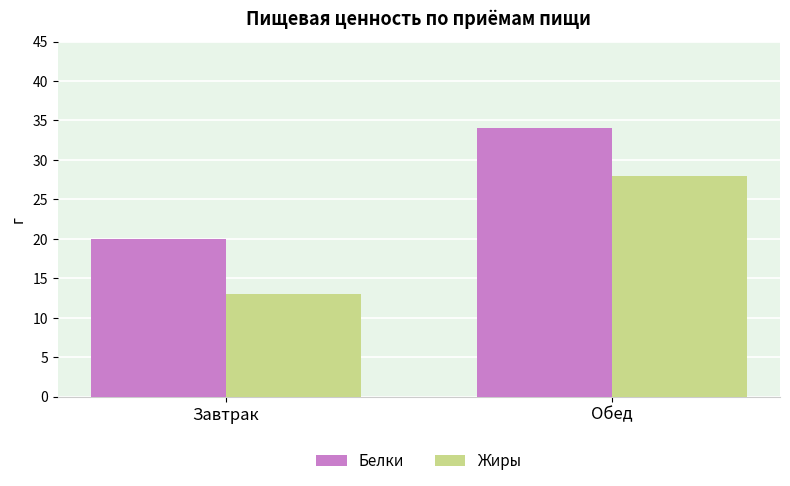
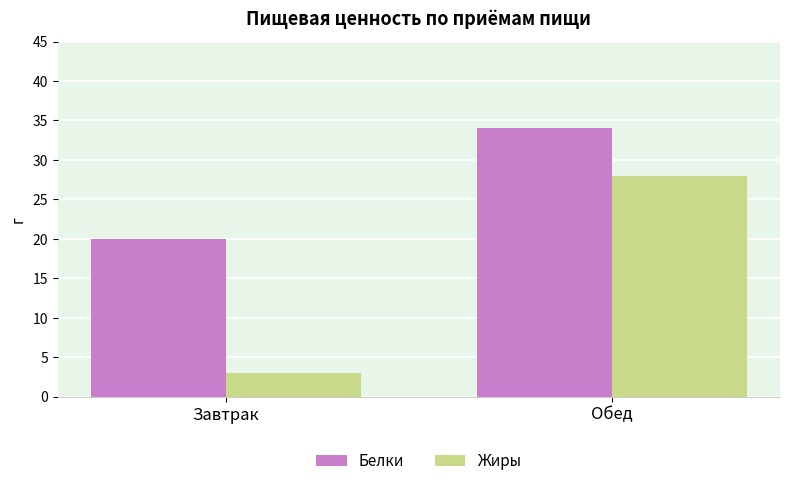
  {
    "Белки": {
      "Завтрак": 20,
      "Обед": 34
    },
    "Жиры": {
-     "Завтрак": 13,
+     "Завтрак": 3,
      "Обед": 28
    }
  }
